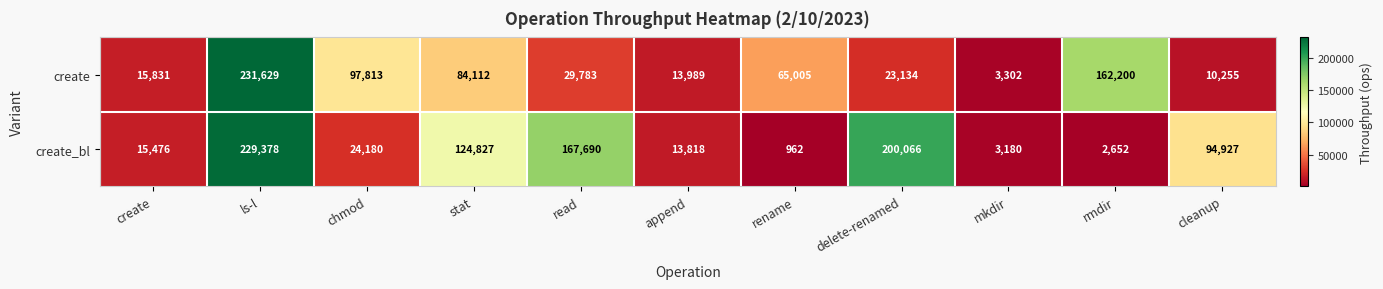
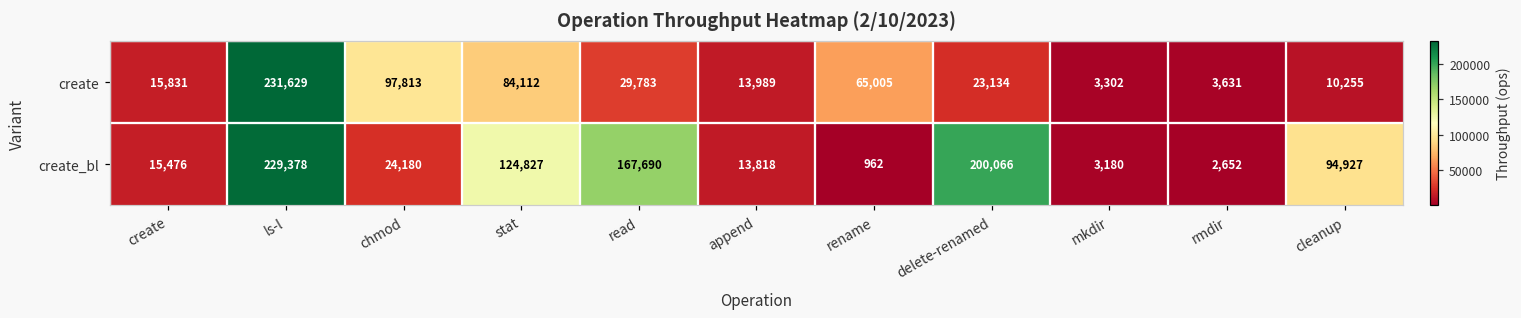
  {
    "create": {
      "create": "15,831",
      "ls-l": "231,629",
      "chmod": "97,813",
      "stat": "84,112",
      "read": "29,783",
      "append": "13,989",
      "rename": "65,005",
      "delete-renamed": "23,134",
      "mkdir": "3,302",
-     "rmdir": "162,200",
+     "rmdir": "3,631",
      "cleanup": "10,255"
    },
    "create_bl": {
      "create": "15,476",
      "ls-l": "229,378",
      "chmod": "24,180",
      "stat": "124,827",
      "read": "167,690",
      "append": "13,818",
      "rename": "962",
      "delete-renamed": "200,066",
      "mkdir": "3,180",
      "rmdir": "2,652",
      "cleanup": "94,927"
    }
  }
